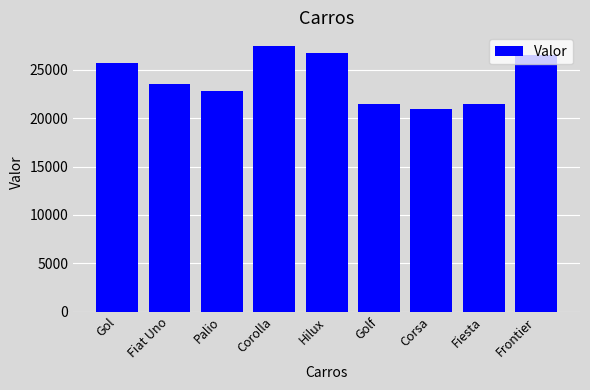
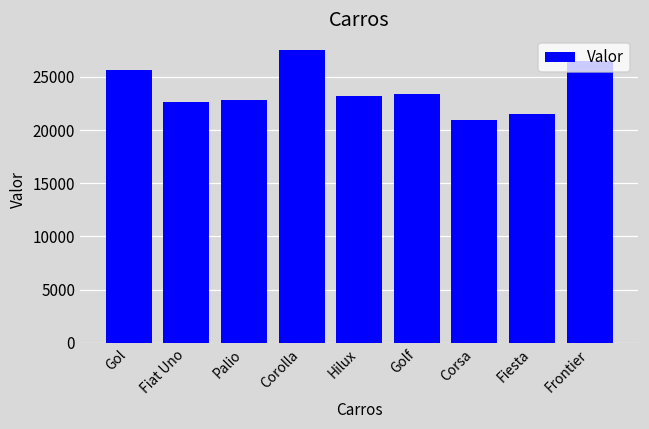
  {
    "Gol": 26000,
-   "Fiat Uno": 24000,
+   "Fiat Uno": 23000,
    "Palio": 23000,
    "Corolla": 28000,
-   "Hilux": 27000,
-   "Golf": 21000,
+   "Hilux": 23000,
+   "Golf": 23000,
    "Corsa": 21000,
    "Fiesta": 22000
  }
